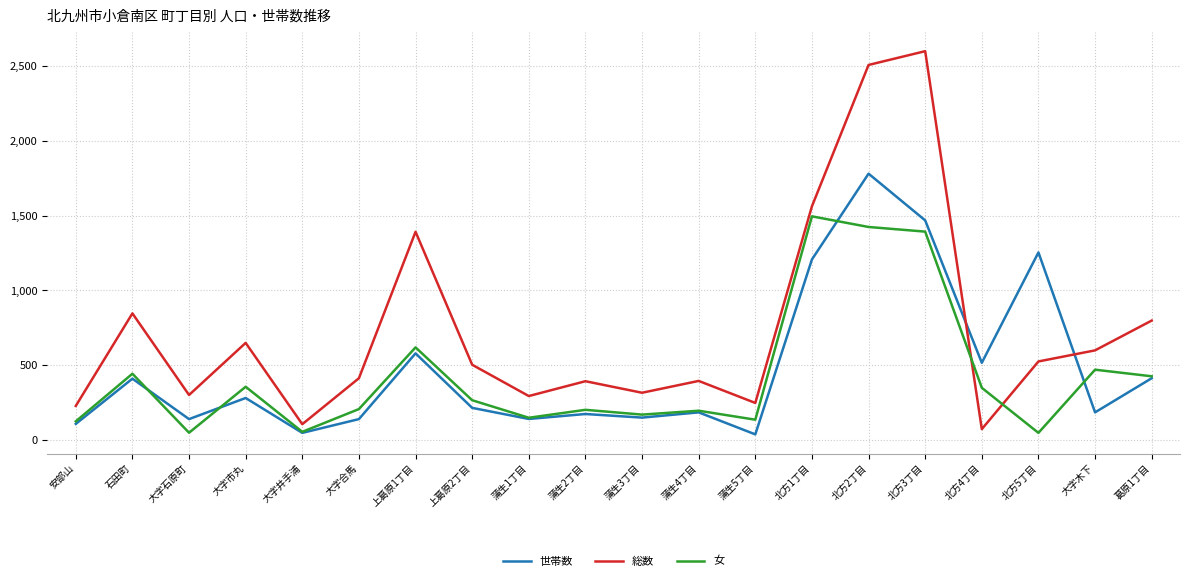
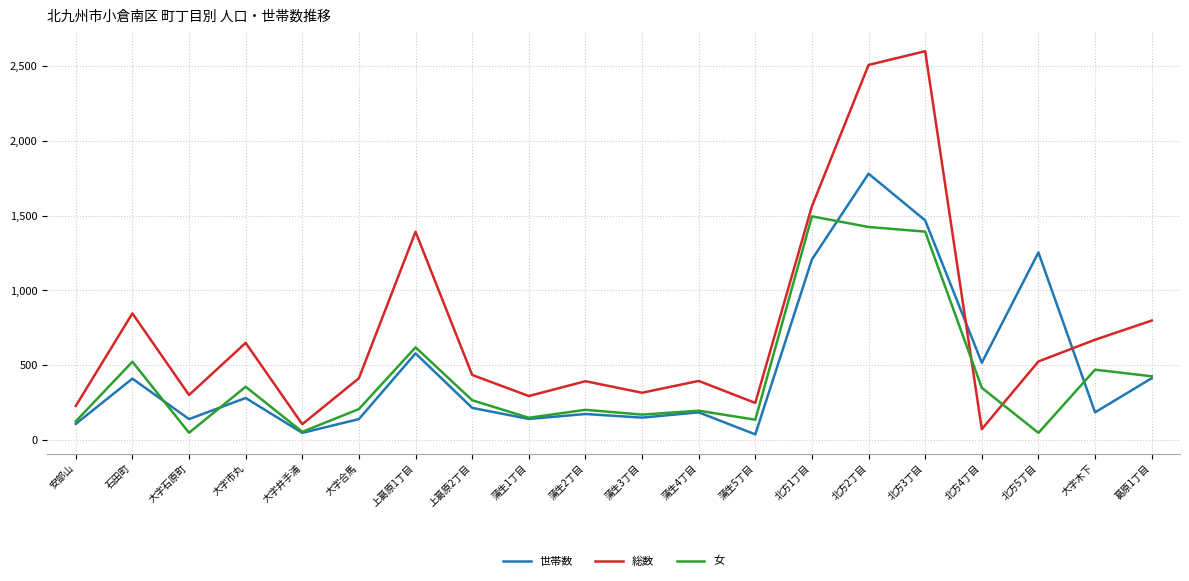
  {
    "世帯数": {
      "安部山": "110",
      "石田町": "410",
      "大字石原町": "140",
      "大字市丸": "280",
      "大字合馬": "140",
      "上葛原1丁目": "580",
      "上葛原2丁目": "220",
      "蒲生2丁目": "180",
      "蒲生3丁目": "150",
      "蒲生5丁目": "40",
      "北方1丁目": "1,210",
      "北方2丁目": "1,780",
      "北方3丁目": "1,470",
      "北方4丁目": "520",
      "北方5丁目": "1,250",
      "大字木下": "190"
    },
    "総数": {
      "安部山": "230",
      "石田町": "850",
      "大字石原町": "300",
      "大字市丸": "650",
      "大字井手浦": "110",
      "大字合馬": "410",
      "上葛原1丁目": "1,390",
-     "上葛原2丁目": "500",
+     "上葛原2丁目": "440",
      "蒲生1丁目": "300",
      "蒲生2丁目": "390",
      "蒲生3丁目": "320",
      "蒲生4丁目": "400",
      "蒲生5丁目": "250",
      "北方1丁目": "1,560",
      "北方2丁目": "2,510",
      "北方3丁目": "2,600",
      "北方4丁目": "70",
      "北方5丁目": "530",
-     "大字木下": "600",
+     "大字木下": "670",
      "葛原1丁目": "800"
    },
    "女": {
      "安部山": "130",
-     "石田町": "440",
+     "石田町": "520",
      "大字石原町": "50",
      "大字市丸": "360",
      "大字合馬": "210",
      "上葛原1丁目": "620",
      "上葛原2丁目": "270",
      "蒲生2丁目": "200",
      "蒲生3丁目": "170",
      "蒲生5丁目": "140",
      "北方1丁目": "1,500",
      "北方2丁目": "1,420",
      "北方3丁目": "1,390",
      "北方4丁目": "350",
      "北方5丁目": "50",
      "大字木下": "470"
    }
  }
